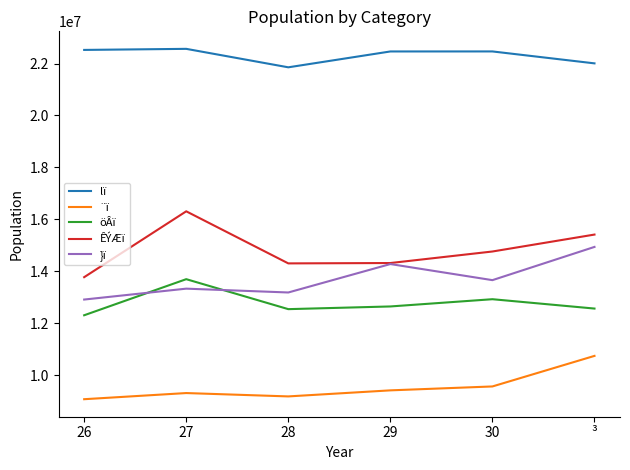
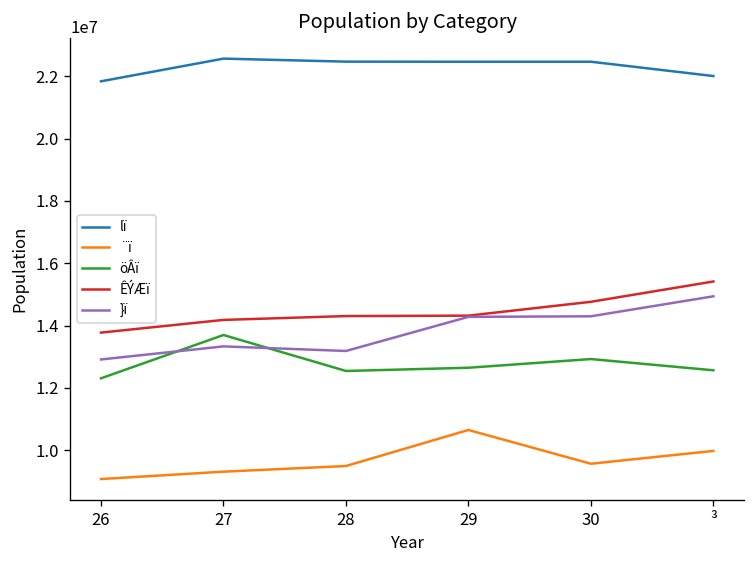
  {
    "lï": {
-     "26": 22500000,
+     "26": 21800000,
      "27": 22600000,
-     "28": 21900000,
+     "28": 22500000,
      "29": 22500000,
      "30": 22500000,
      "³": 22000000
    },
    "¨ï": {
      "26": 9100000,
      "27": 9300000,
-     "28": 9200000,
-     "29": 9400000,
+     "28": 9500000,
+     "29": 10700000,
      "30": 9600000,
-     "³": 10700000
+     "³": 10000000
    },
    "öÂï": {
      "26": 12300000,
      "27": 13700000,
      "28": 12500000,
      "29": 12600000,
      "30": 12900000,
      "³": 12600000
    },
    "ÊÝÆï": {
      "26": 13800000,
-     "27": 16300000,
+     "27": 14200000,
      "28": 14300000,
      "30": 14800000,
      "³": 15400000
    },
    "}ï": {
      "26": 12900000,
      "27": 13300000,
      "28": 13200000,
-     "30": 13700000,
+     "30": 14300000,
      "³": 14900000
    }
  }
